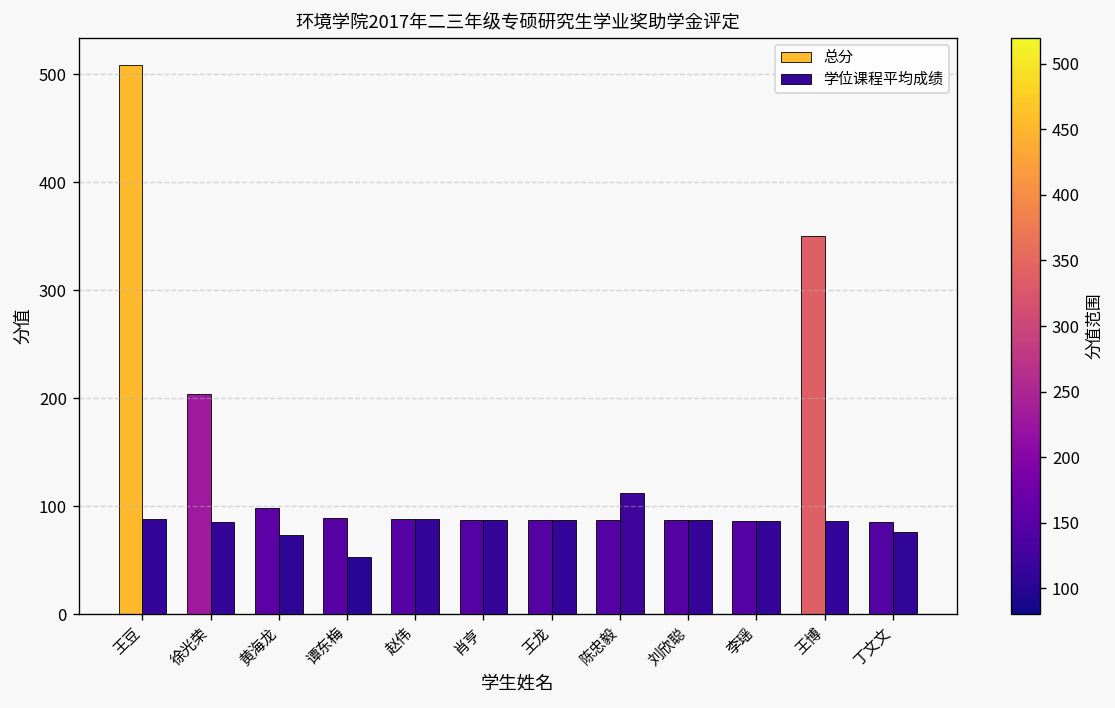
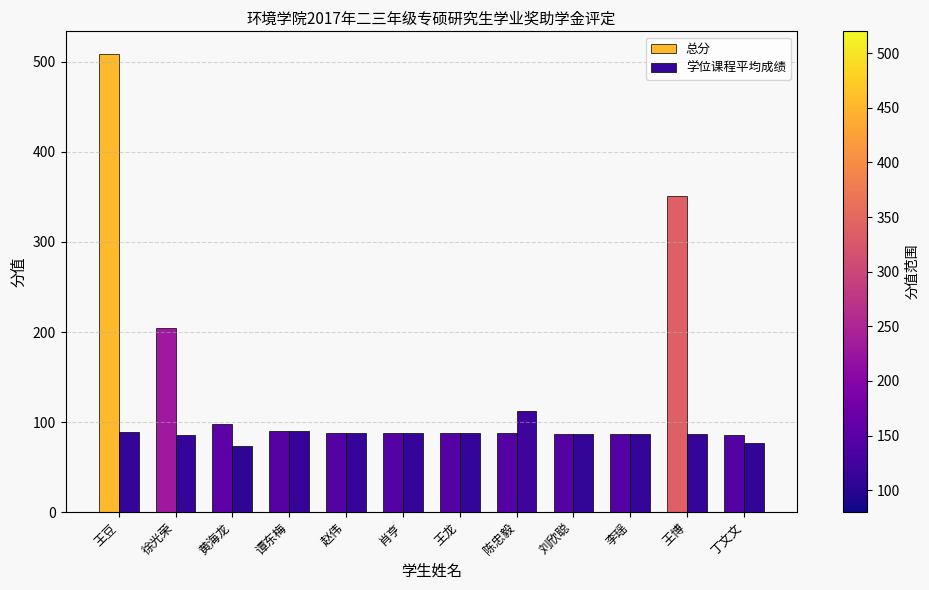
  {
    "总分": {
      "王豆": 510,
      "徐光荣": 200,
      "黄海龙": 100,
      "谭东梅": 90,
      "赵伟": 90,
      "肖亨": 90,
      "王龙": 90,
      "陈忠毅": 90,
      "刘欣聪": 90,
      "李瑶": 90,
      "王博": 350,
      "丁文文": 90
    },
    "学位课程平均成绩": {
      "王豆": 90,
      "徐光荣": 90,
      "黄海龙": 70,
-     "谭东梅": 50,
+     "谭东梅": 90,
      "赵伟": 90,
      "肖亨": 90,
      "王龙": 90,
      "陈忠毅": 110,
      "刘欣聪": 90,
      "李瑶": 90,
      "王博": 90,
      "丁文文": 80
    }
  }
